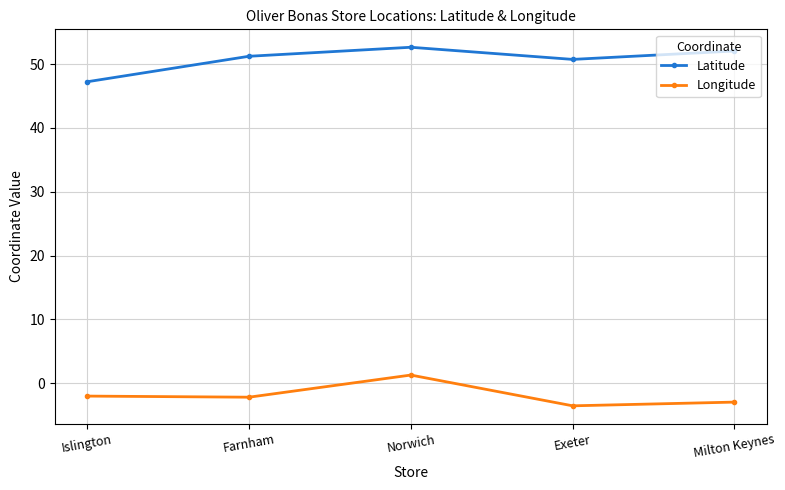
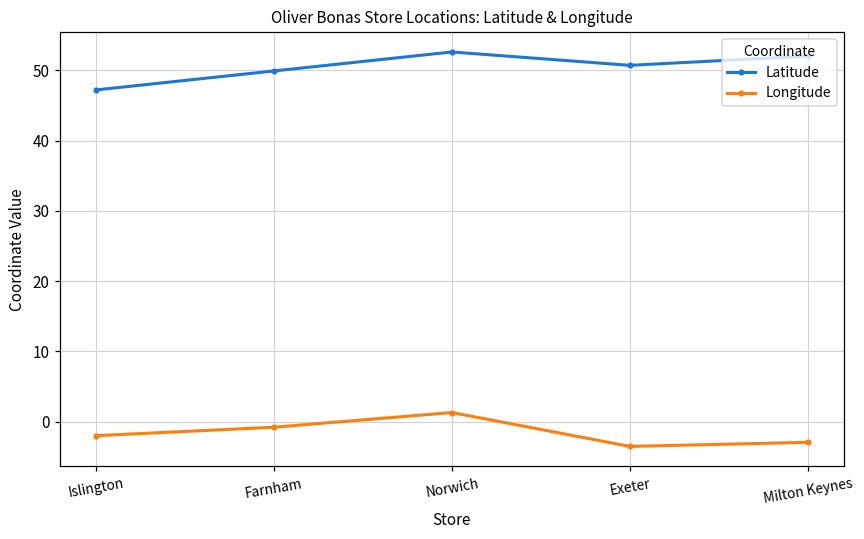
  {
    "Latitude": {
      "Islington": 47,
-     "Farnham": 51,
+     "Farnham": 50,
      "Norwich": 53,
      "Exeter": 51
    },
    "Longitude": {
      "Islington": -2,
-     "Farnham": -2,
+     "Farnham": -1,
      "Norwich": 1,
      "Exeter": -4,
      "Milton Keynes": -3
    }
  }
